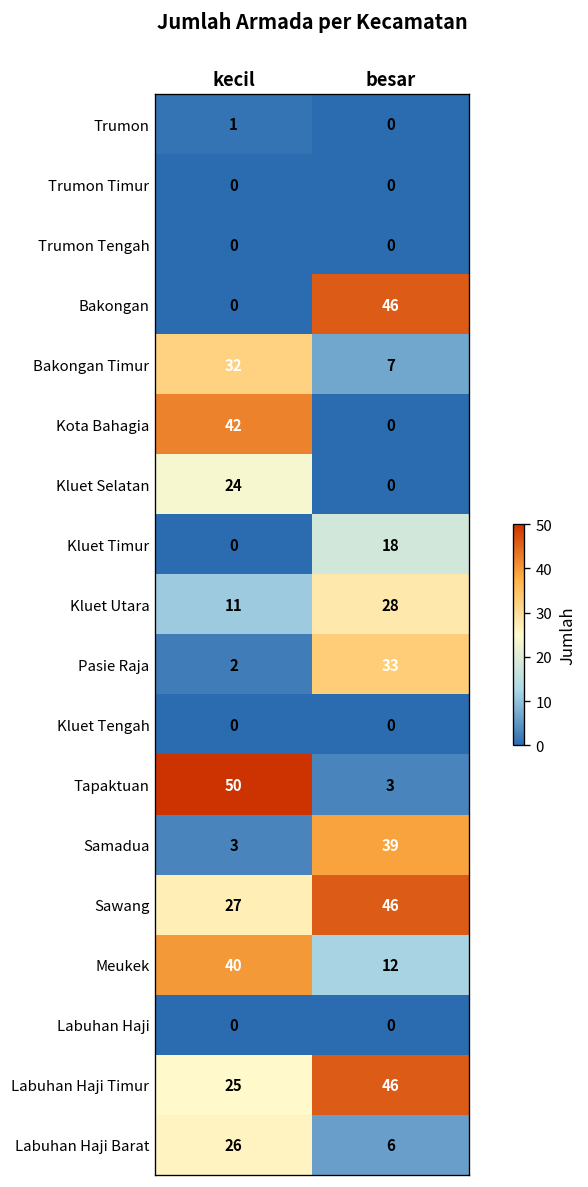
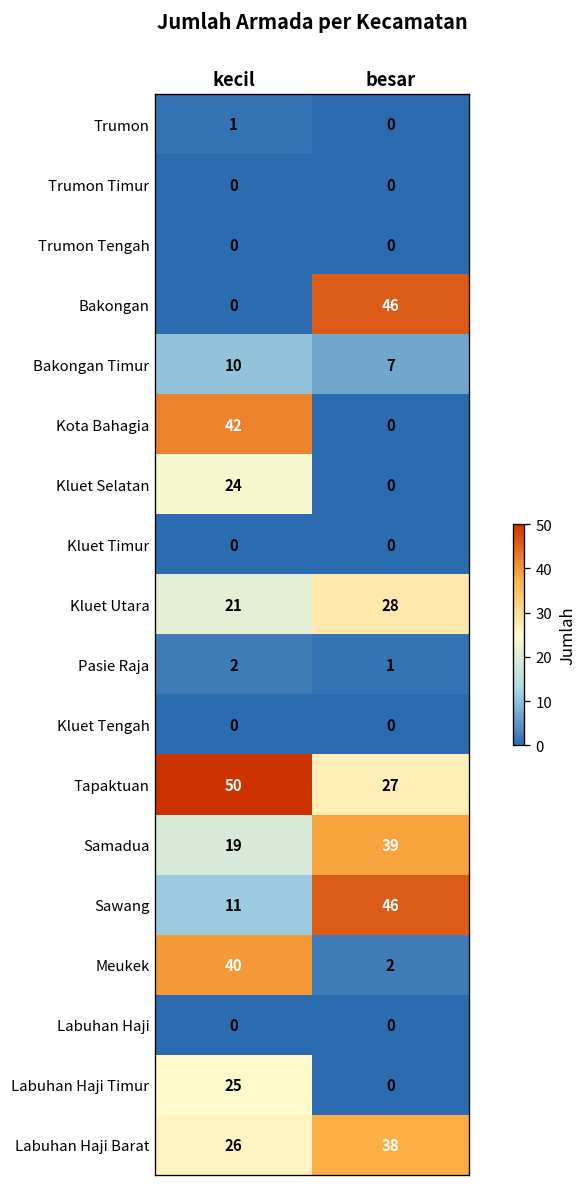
  {
    "Trumon": {
      "kecil": 1,
      "besar": 0
    },
    "Trumon Timur": {
      "kecil": 0,
      "besar": 0
    },
    "Trumon Tengah": {
      "kecil": 0,
      "besar": 0
    },
    "Bakongan": {
      "kecil": 0,
      "besar": 46
    },
    "Bakongan Timur": {
-     "kecil": 32,
+     "kecil": 10,
      "besar": 7
    },
    "Kota Bahagia": {
      "kecil": 42,
      "besar": 0
    },
    "Kluet Selatan": {
      "kecil": 24,
      "besar": 0
    },
    "Kluet Timur": {
      "kecil": 0,
-     "besar": 18
+     "besar": 0
    },
    "Kluet Utara": {
-     "kecil": 11,
+     "kecil": 21,
      "besar": 28
    },
    "Pasie Raja": {
      "kecil": 2,
-     "besar": 33
+     "besar": 1
    },
    "Kluet Tengah": {
      "kecil": 0,
      "besar": 0
    },
    "Tapaktuan": {
      "kecil": 50,
-     "besar": 3
+     "besar": 27
    },
    "Samadua": {
-     "kecil": 3,
+     "kecil": 19,
      "besar": 39
    },
    "Sawang": {
-     "kecil": 27,
+     "kecil": 11,
      "besar": 46
    },
    "Meukek": {
      "kecil": 40,
-     "besar": 12
+     "besar": 2
    },
    "Labuhan Haji": {
      "kecil": 0,
      "besar": 0
    },
    "Labuhan Haji Timur": {
      "kecil": 25,
-     "besar": 46
+     "besar": 0
    },
    "Labuhan Haji Barat": {
      "kecil": 26,
-     "besar": 6
+     "besar": 38
    }
  }
